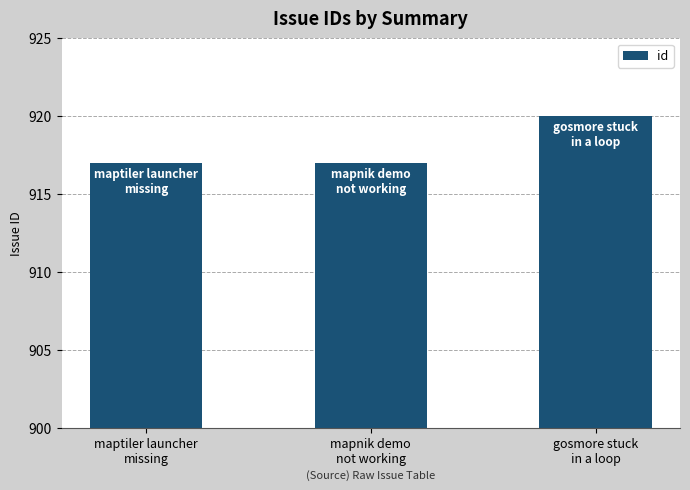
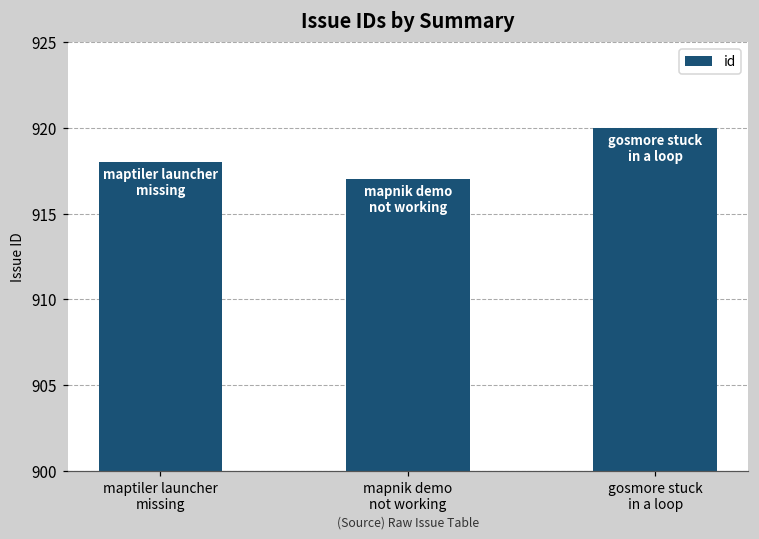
  {
-   "maptiler launcher missing": 917,
+   "maptiler launcher missing": 918,
    "mapnik demo not working": 917,
    "gosmore stuck in a loop": 920
  }
